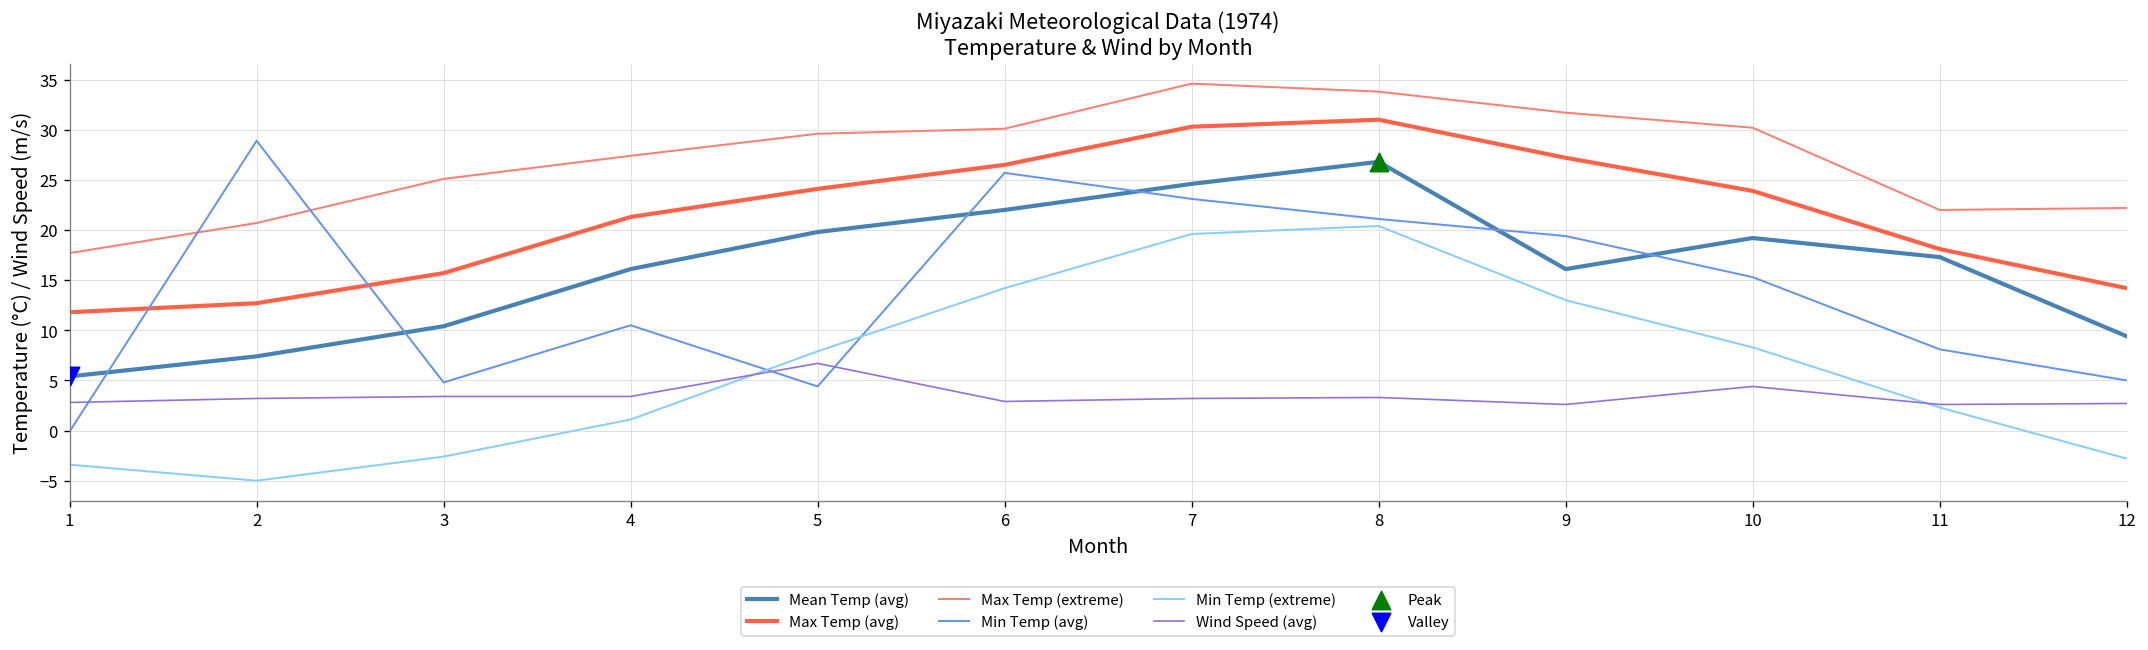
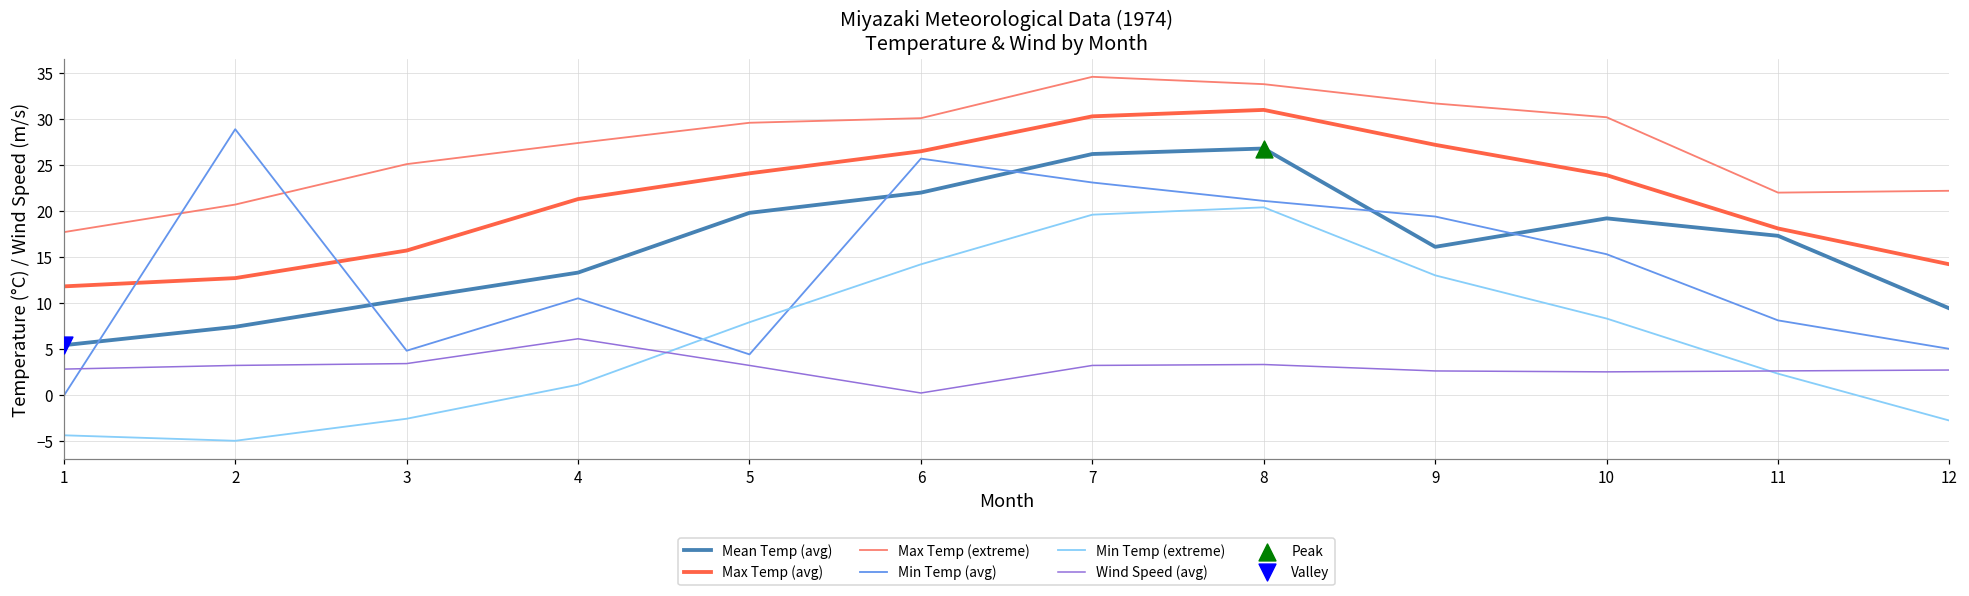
  {
    "Mean Temp (avg)": {
      "2": 7,
      "3": 10,
-     "4": 16,
+     "4": 13,
      "5": 20,
      "6": 22,
-     "7": 25,
+     "7": 26,
      "9": 16,
      "10": 19,
      "11": 17,
      "12": 9
    },
    "Min Temp (avg)": {
      "1": 0,
      "2": 29,
      "3": 5,
      "4": 11,
      "5": 4,
      "6": 26,
      "7": 23,
      "8": 21,
      "9": 19,
      "10": 15,
      "11": 8,
      "12": 5
    },
    "Min Temp (extreme)": {
-     "1": -3,
+     "1": -4,
      "2": -5,
      "3": -3,
      "4": 1,
      "5": 8,
      "6": 14,
      "7": 20,
      "8": 20,
      "9": 13,
      "10": 8,
      "12": -3
    },
    "Wind Speed (avg)": {
      "1": 3,
      "2": 3,
      "3": 3,
-     "4": 3,
-     "5": 7,
-     "6": 3,
+     "4": 6,
+     "5": 3,
+     "6": 0,
      "7": 3,
      "8": 3,
      "9": 3,
-     "10": 4,
+     "10": 3,
      "12": 3
    }
  }
